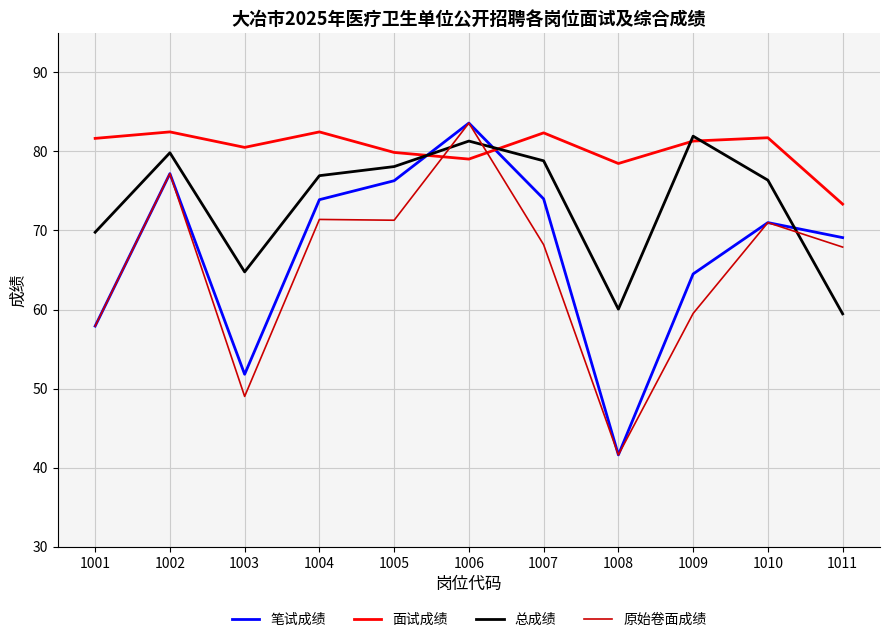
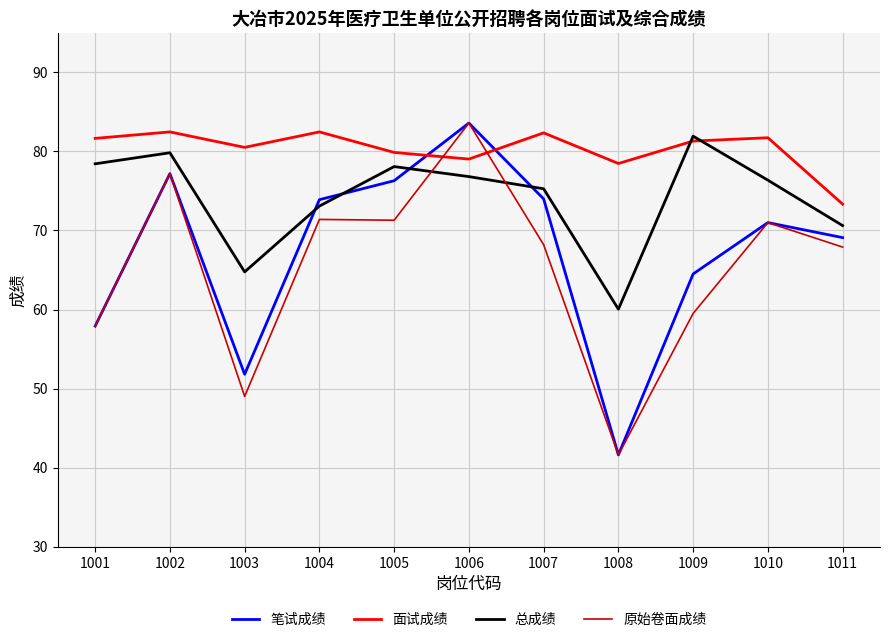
  {
    "笔试成绩": {
      "1003": 52,
      "1004": 74,
      "1005": 76,
      "1007": 74,
      "1009": 65,
      "1011": 69
    },
    "总成绩": {
-     "1001": 70,
+     "1001": 78,
      "1002": 80,
      "1003": 65,
-     "1004": 77,
+     "1004": 73,
      "1005": 78,
-     "1006": 81,
-     "1007": 79,
+     "1006": 77,
+     "1007": 75,
      "1008": 60,
      "1009": 82,
      "1010": 76,
-     "1011": 59
+     "1011": 71
    }
  }
